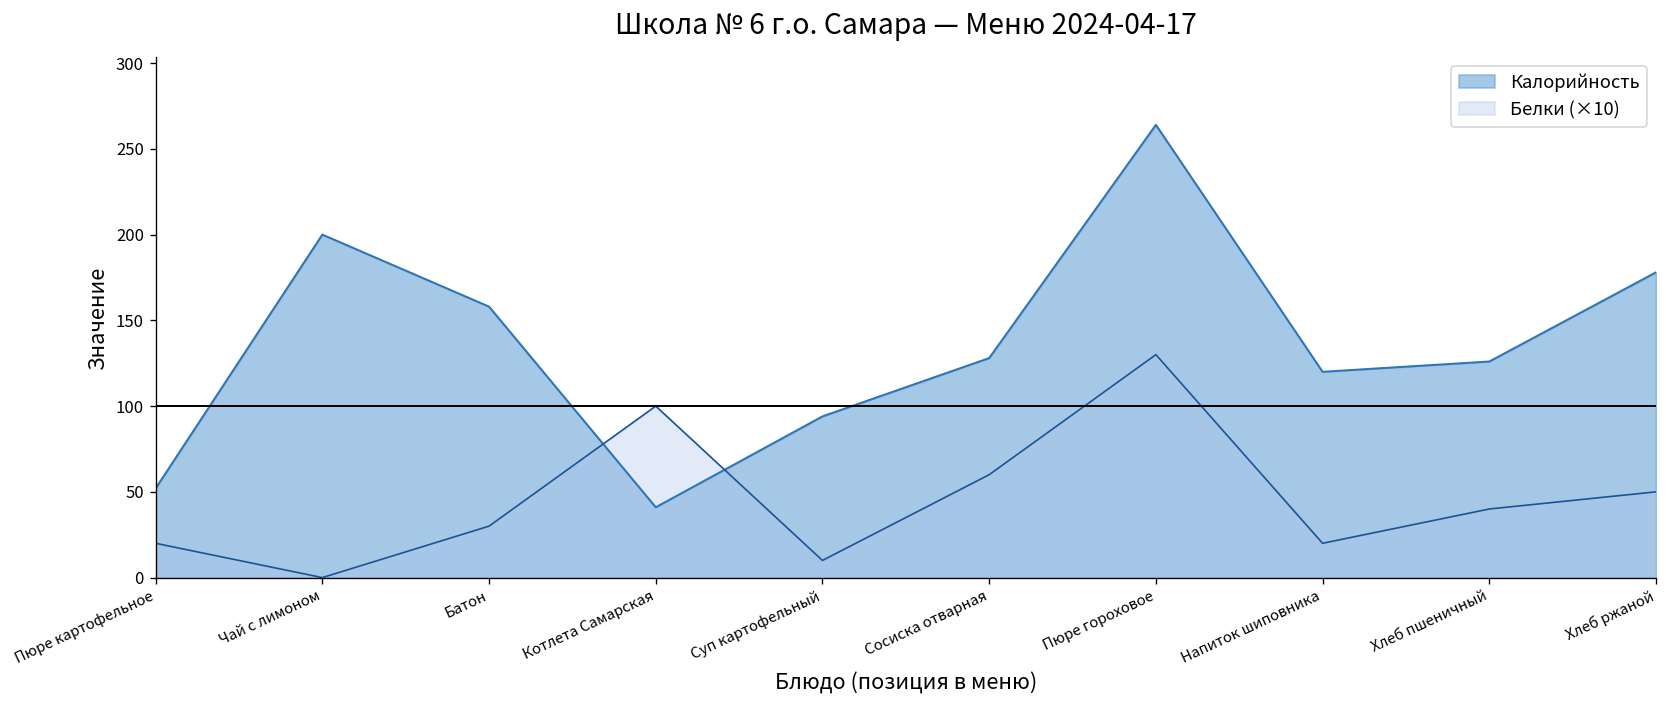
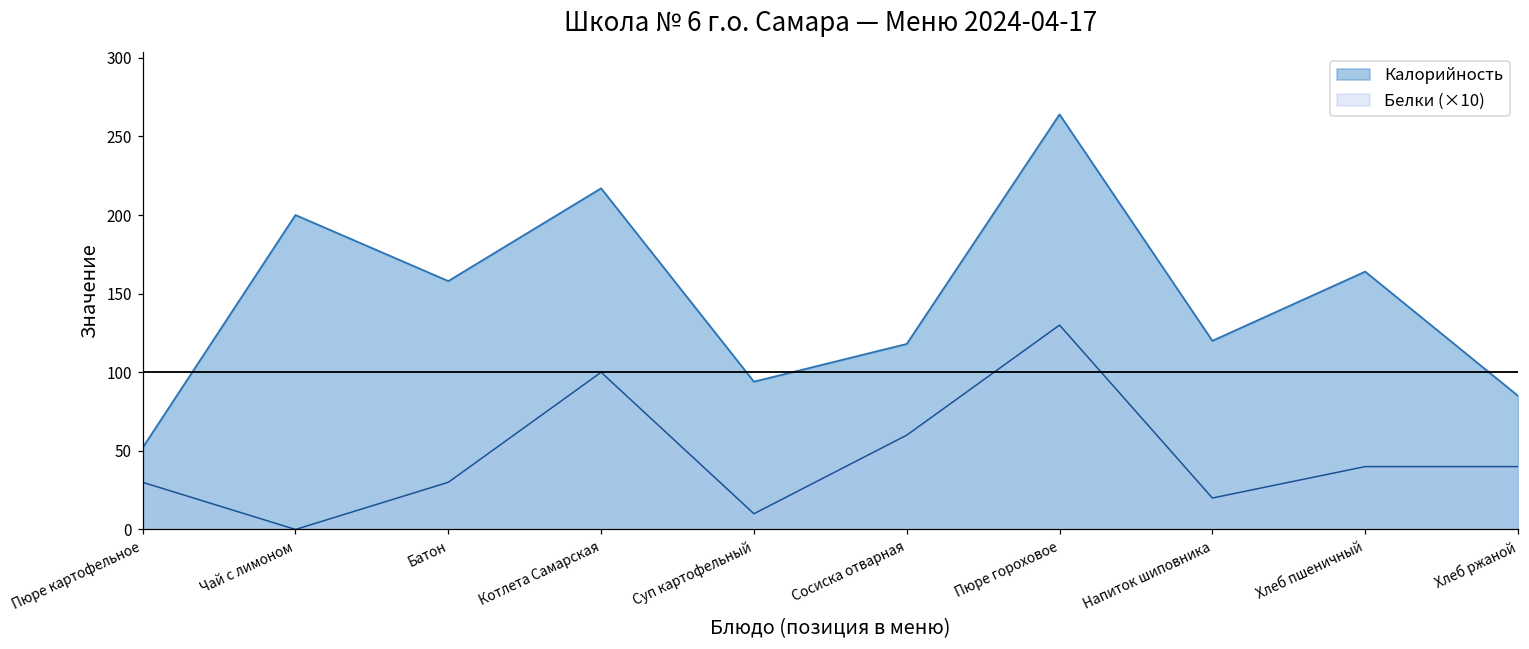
  {
    "Калорийность": {
      "Пюре картофельное": 52,
      "Чай с лимоном": 200,
      "Батон": 158,
-     "Котлета Самарская": 41,
+     "Котлета Самарская": 217,
      "Суп картофельный": 94,
-     "Сосиска отварная": 128,
+     "Сосиска отварная": 118,
      "Пюре гороховое": 264,
      "Напиток шиповника": 120,
-     "Хлеб пшеничный": 126,
-     "Хлеб ржаной": 178
+     "Хлеб пшеничный": 164,
+     "Хлеб ржаной": 85
    },
    "Белки (×10)": {
-     "Пюре картофельное": 20,
+     "Пюре картофельное": 30,
      "Чай с лимоном": 0,
      "Батон": 30,
      "Котлета Самарская": 100,
      "Суп картофельный": 10,
      "Сосиска отварная": 60,
      "Пюре гороховое": 130,
      "Напиток шиповника": 20,
      "Хлеб пшеничный": 40,
-     "Хлеб ржаной": 50
+     "Хлеб ржаной": 40
    }
  }
